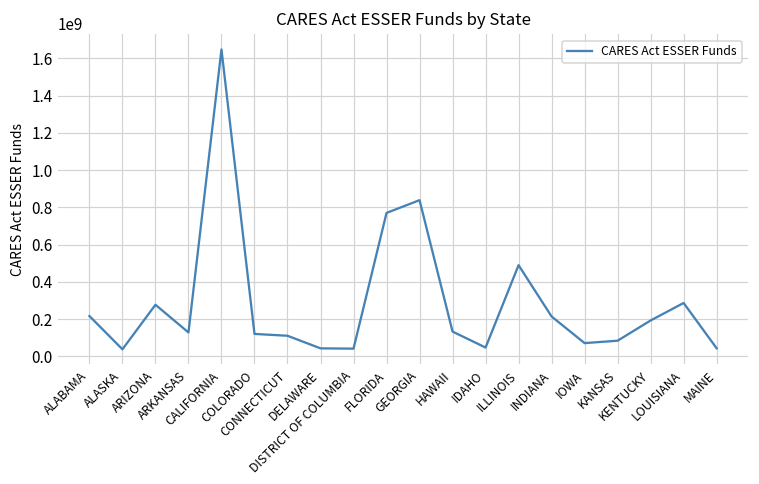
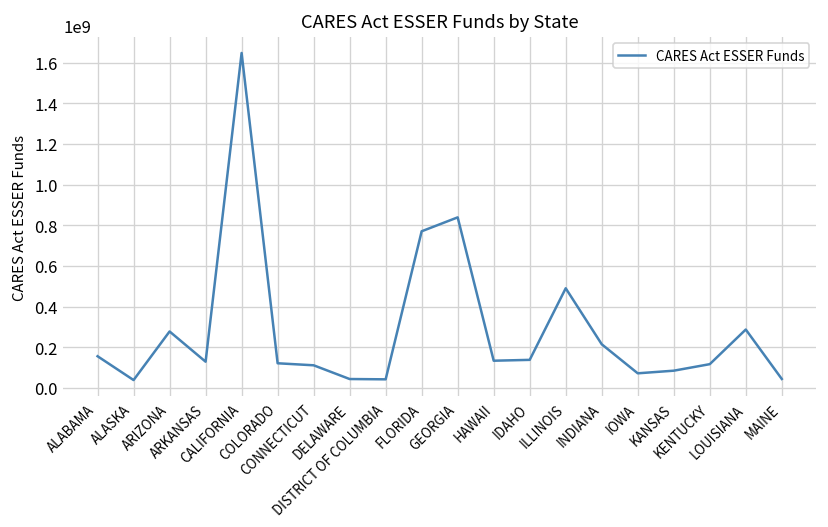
  {
-   "ALABAMA": 220000000,
+   "ALABAMA": 160000000,
    "ALASKA": 40000000,
    "ARIZONA": 280000000,
    "ARKANSAS": 130000000,
    "CALIFORNIA": 1650000000,
    "COLORADO": 120000000,
    "CONNECTICUT": 110000000,
    "DELAWARE": 40000000,
    "DISTRICT OF COLUMBIA": 40000000,
    "FLORIDA": 770000000,
    "GEORGIA": 840000000,
    "HAWAII": 130000000,
-   "IDAHO": 50000000,
+   "IDAHO": 140000000,
    "ILLINOIS": 490000000,
    "INDIANA": 210000000,
    "IOWA": 70000000,
    "KANSAS": 80000000,
-   "KENTUCKY": 190000000,
+   "KENTUCKY": 120000000,
    "LOUISIANA": 290000000,
    "MAINE": 40000000
  }
